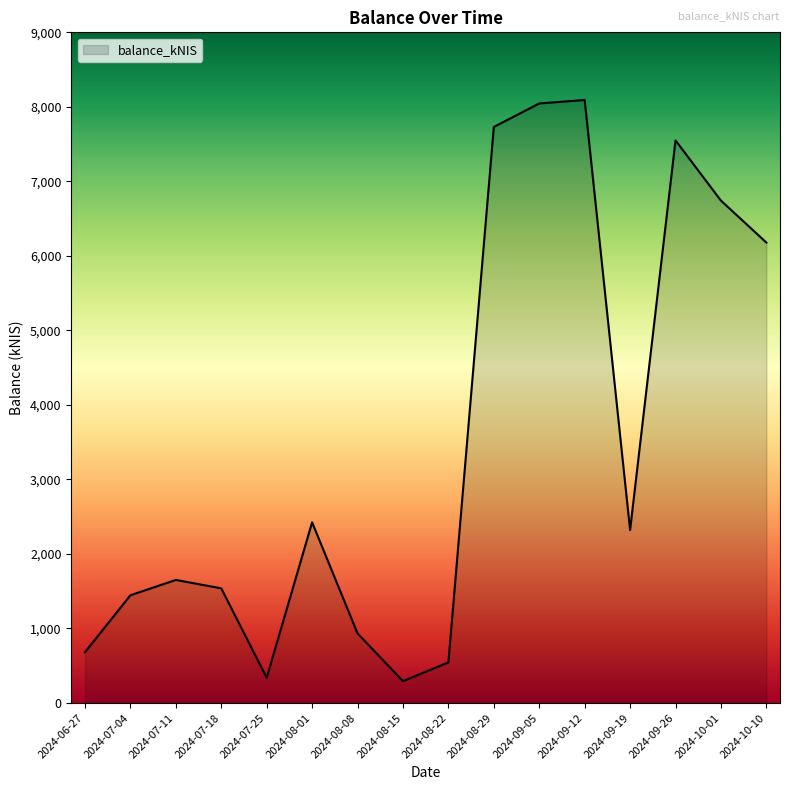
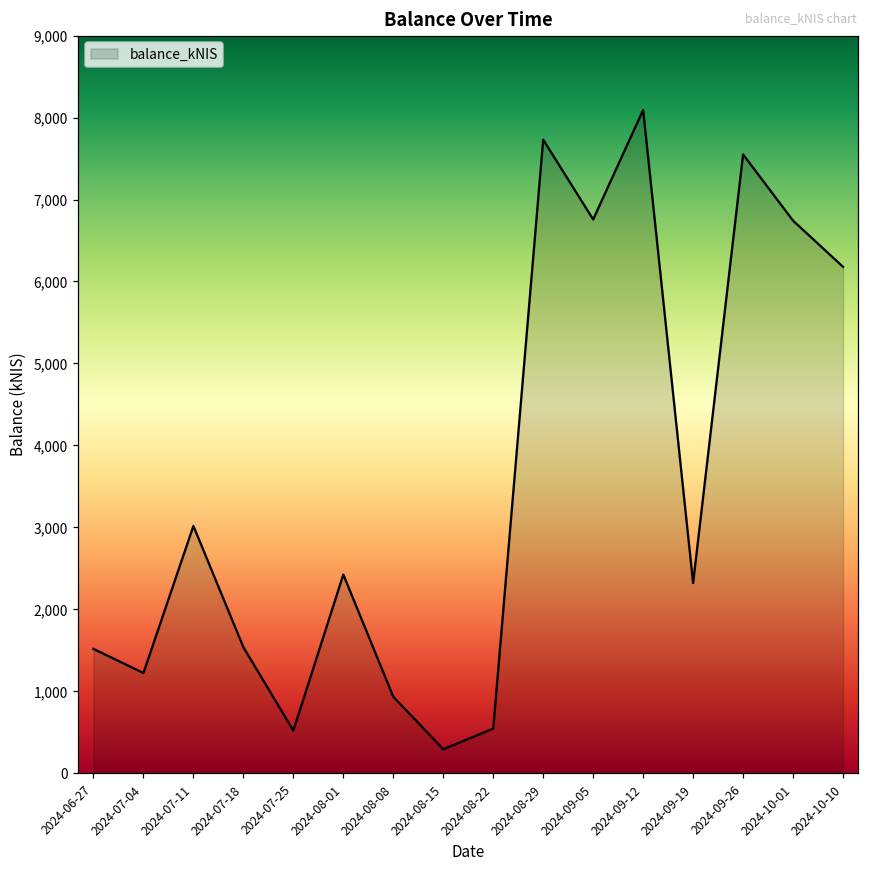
  {
-   "2024-06-27": "700",
-   "2024-07-04": "1,400",
-   "2024-07-11": "1,700",
+   "2024-06-27": "1,500",
+   "2024-07-04": "1,200",
+   "2024-07-11": "3,000",
    "2024-07-18": "1,500",
-   "2024-07-25": "300",
+   "2024-07-25": "500",
    "2024-08-01": "2,400",
    "2024-08-08": "900",
    "2024-08-15": "300",
    "2024-08-22": "500",
    "2024-08-29": "7,700",
-   "2024-09-05": "8,000",
+   "2024-09-05": "6,800",
    "2024-09-12": "8,100",
    "2024-09-19": "2,300",
    "2024-09-26": "7,500",
    "2024-10-01": "6,700",
    "2024-10-10": "6,200"
  }
